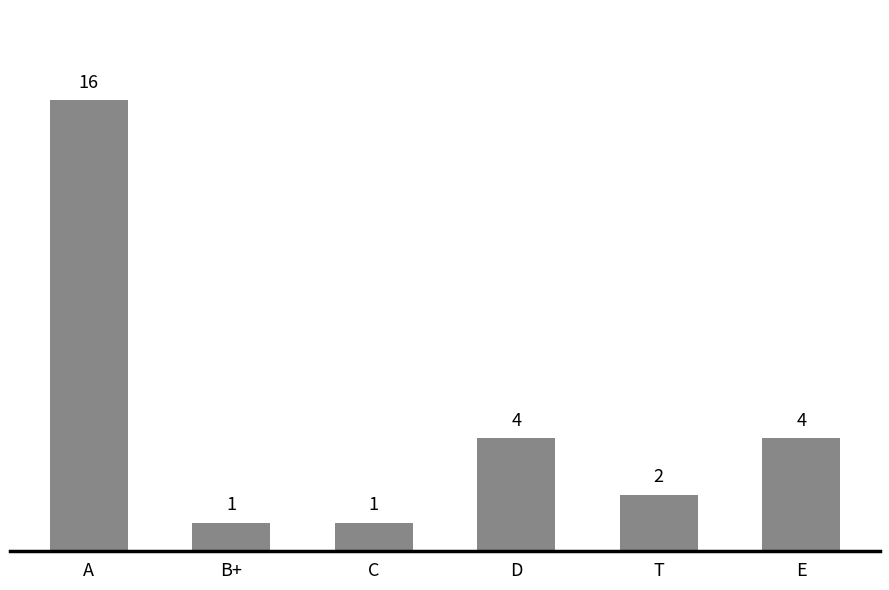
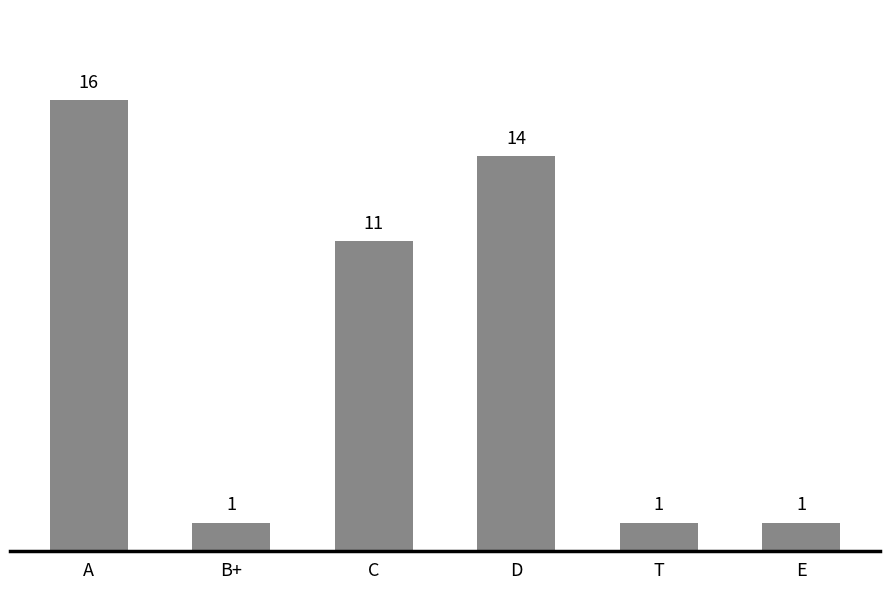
  {
    "A": 16,
    "B+": 1,
-   "C": 1,
-   "D": 4,
-   "T": 2,
-   "E": 4
+   "C": 11,
+   "D": 14,
+   "T": 1,
+   "E": 1
  }
